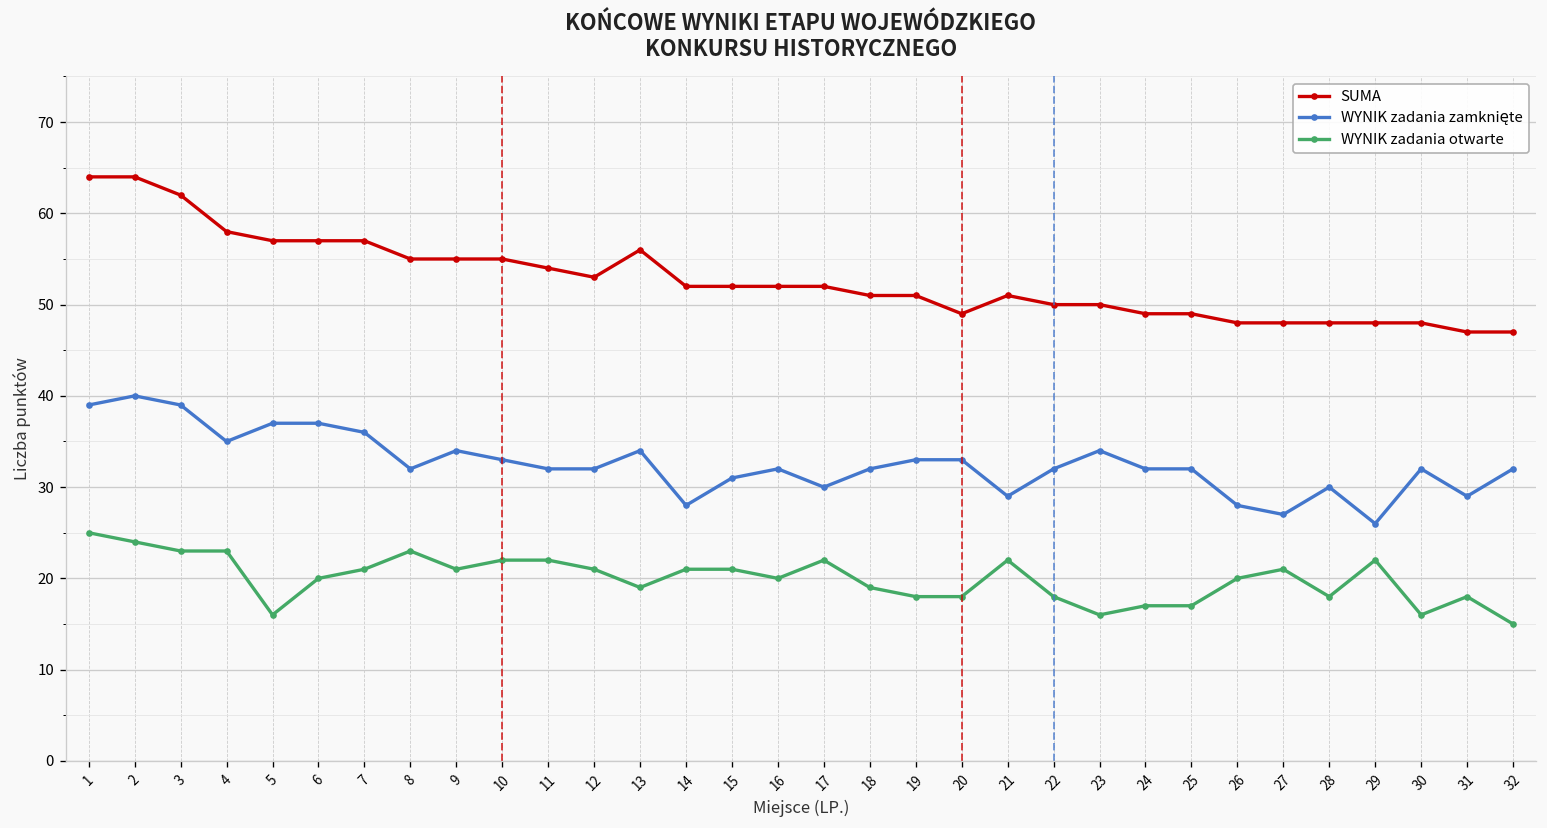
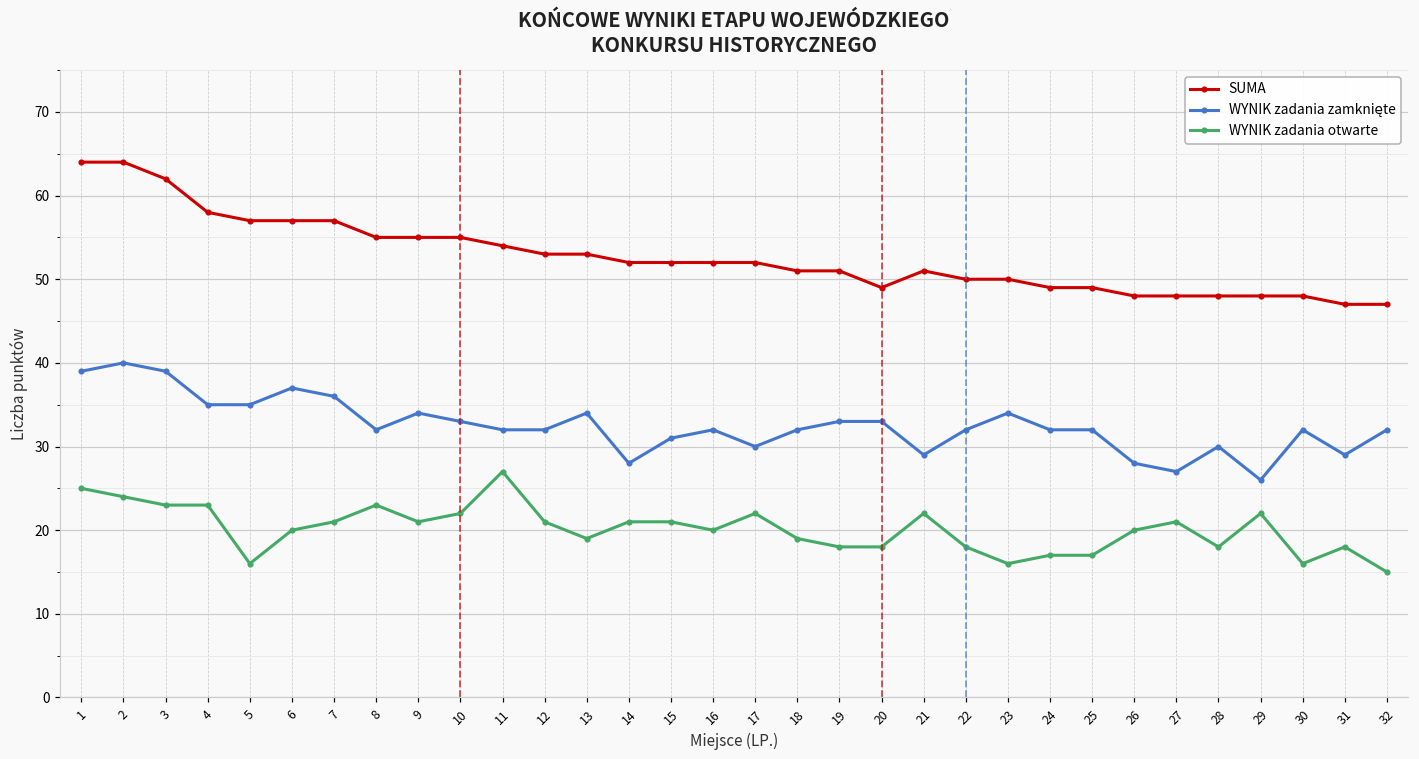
  {
    "SUMA": {
      "1": 64,
      "2": 64,
      "3": 62,
      "4": 58,
      "5": 57,
      "6": 57,
      "7": 57,
      "8": 55,
      "9": 55,
      "10": 55,
      "11": 54,
      "12": 53,
-     "13": 56,
+     "13": 53,
      "14": 52,
      "15": 52,
      "16": 52,
      "17": 52,
      "18": 51,
      "19": 51,
      "20": 49,
      "21": 51,
      "22": 50,
      "23": 50,
      "24": 49,
      "25": 49,
      "26": 48,
      "27": 48,
      "28": 48,
      "29": 48,
      "30": 48,
      "31": 47,
      "32": 47
    },
    "WYNIK zadania zamknięte": {
      "1": 39,
      "2": 40,
      "3": 39,
      "4": 35,
-     "5": 37,
+     "5": 35,
      "6": 37,
      "7": 36,
      "8": 32,
      "9": 34,
      "10": 33,
      "11": 32,
      "12": 32,
      "13": 34,
      "14": 28,
      "15": 31,
      "16": 32,
      "17": 30,
      "18": 32,
      "19": 33,
      "20": 33,
      "21": 29,
      "22": 32,
      "23": 34,
      "24": 32,
      "25": 32,
      "26": 28,
      "27": 27,
      "28": 30,
      "29": 26,
      "30": 32,
      "31": 29,
      "32": 32
    },
    "WYNIK zadania otwarte": {
      "1": 25,
      "2": 24,
      "3": 23,
      "4": 23,
      "5": 16,
      "6": 20,
      "7": 21,
      "8": 23,
      "9": 21,
      "10": 22,
-     "11": 22,
+     "11": 27,
      "12": 21,
      "13": 19,
      "14": 21,
      "15": 21,
      "16": 20,
      "17": 22,
      "18": 19,
      "19": 18,
      "20": 18,
      "21": 22,
      "22": 18,
      "23": 16,
      "24": 17,
      "25": 17,
      "26": 20,
      "27": 21,
      "28": 18,
      "29": 22,
      "30": 16,
      "31": 18,
      "32": 15
    }
  }
